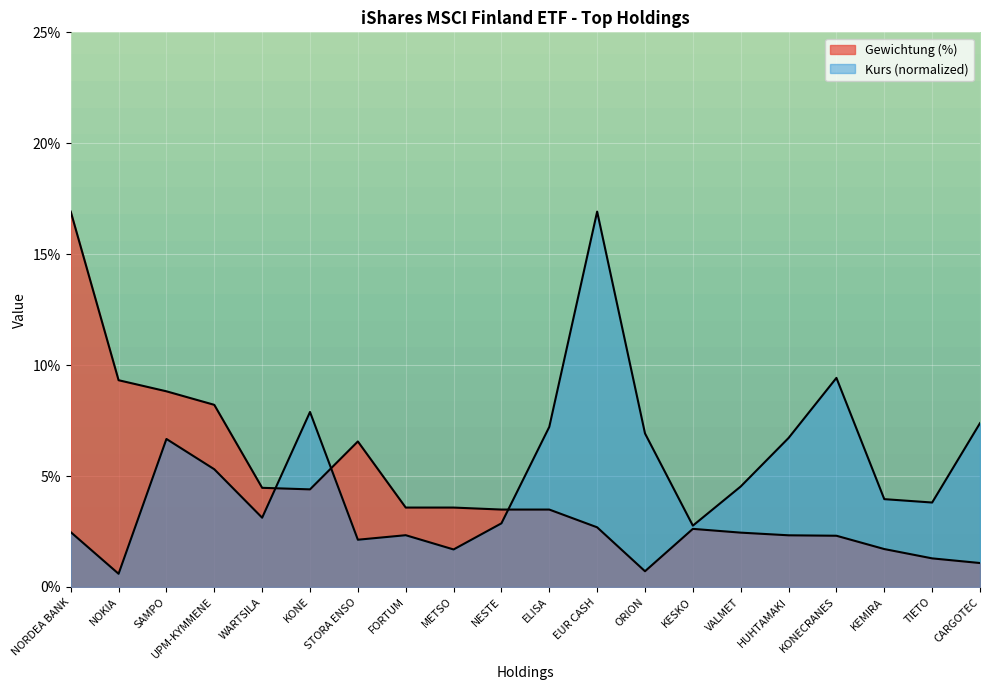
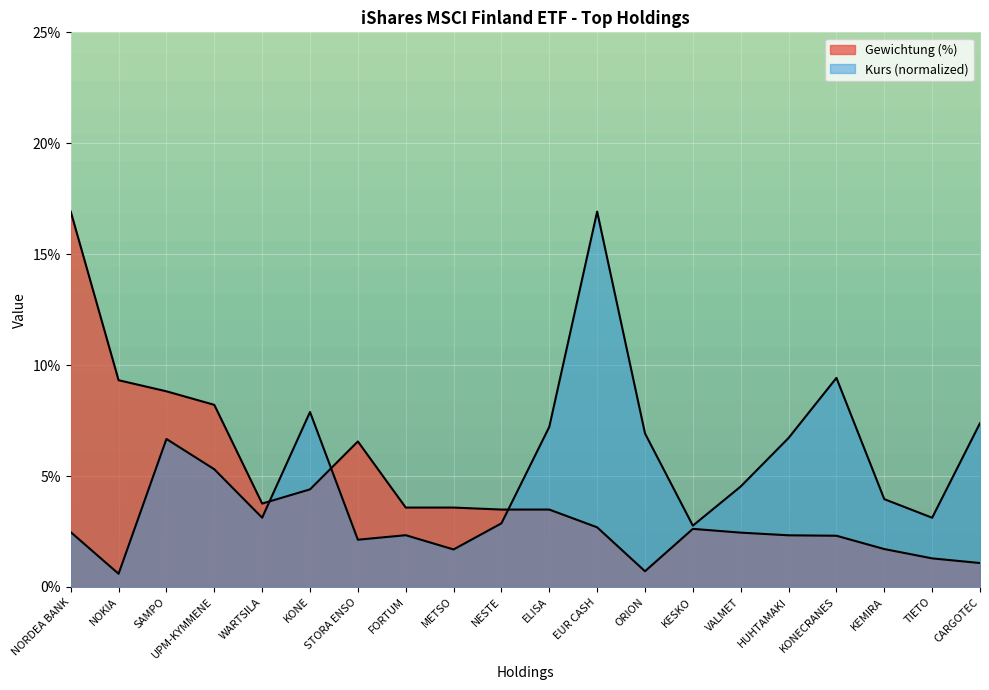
  {
    "Gewichtung (%)": {
      "NORDEA BANK": "16.9%",
      "NOKIA": "9.3%",
      "SAMPO": "8.8%",
      "UPM-KYMMENE": "8.2%",
-     "WARTSILA": "4.5%",
+     "WARTSILA": "3.8%",
      "KONE": "4.4%",
      "STORA ENSO": "6.6%",
      "FORTUM": "3.6%",
      "METSO": "3.6%",
      "NESTE": "3.5%",
      "ELISA": "3.5%",
      "EUR CASH": "2.7%",
      "ORION": "0.7%",
      "KESKO": "2.6%",
      "VALMET": "2.5%",
      "HUHTAMAKI": "2.3%",
      "KONECRANES": "2.3%",
      "KEMIRA": "1.7%",
      "TIETO": "1.3%",
      "CARGOTEC": "1.1%"
    },
    "Kurs (normalized)": {
      "NORDEA BANK": "2.5%",
      "NOKIA": "0.6%",
      "SAMPO": "6.7%",
      "UPM-KYMMENE": "5.3%",
      "WARTSILA": "3.1%",
      "KONE": "7.9%",
      "STORA ENSO": "2.1%",
      "FORTUM": "2.3%",
      "METSO": "1.7%",
      "NESTE": "2.9%",
      "ELISA": "7.2%",
      "EUR CASH": "16.9%",
      "ORION": "6.9%",
      "KESKO": "2.8%",
      "VALMET": "4.5%",
      "HUHTAMAKI": "6.7%",
      "KONECRANES": "9.4%",
      "KEMIRA": "4.0%",
-     "TIETO": "3.8%",
+     "TIETO": "3.1%",
      "CARGOTEC": "7.4%"
    }
  }
